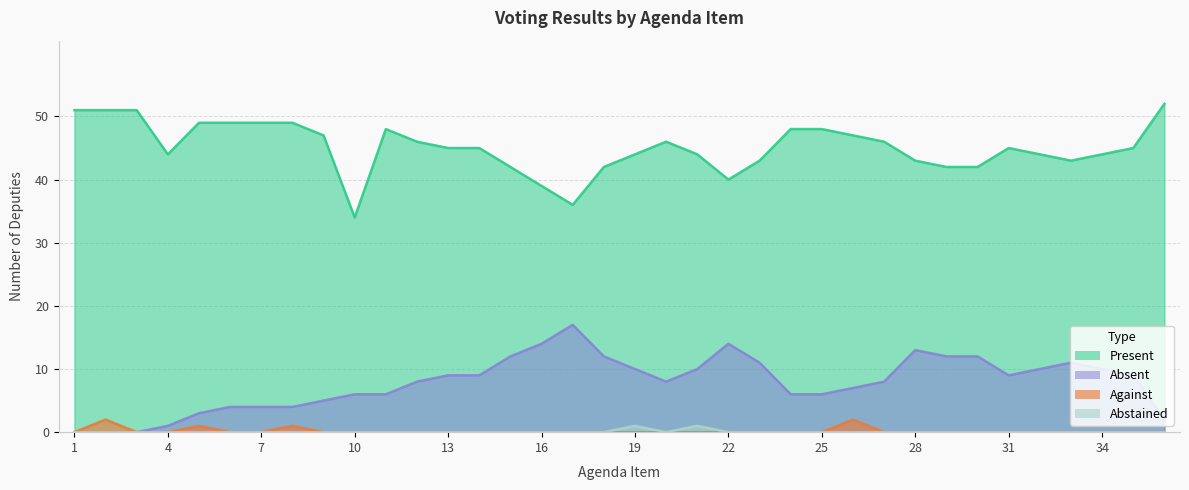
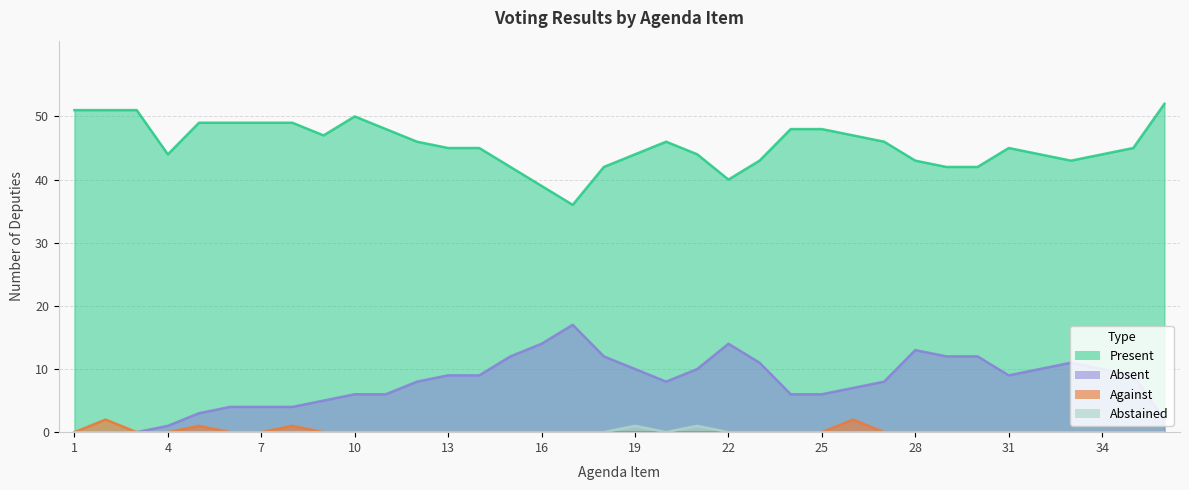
  {
    "Present": {
      "1": 51,
      "4": 44,
      "7": 49,
-     "10": 34,
+     "10": 50,
      "13": 45,
      "16": 39,
      "19": 44,
      "22": 40,
      "25": 48,
      "28": 43,
      "31": 45,
      "34": 44
    },
    "Absent": {
      "4": 1,
      "7": 4,
      "10": 6,
      "13": 9,
      "16": 14,
      "19": 10,
      "22": 14,
      "25": 6,
      "28": 13,
      "31": 9
    },
    "Against": {
      "19": 0
    },
    "Abstained": {
      "19": 1
    }
  }
